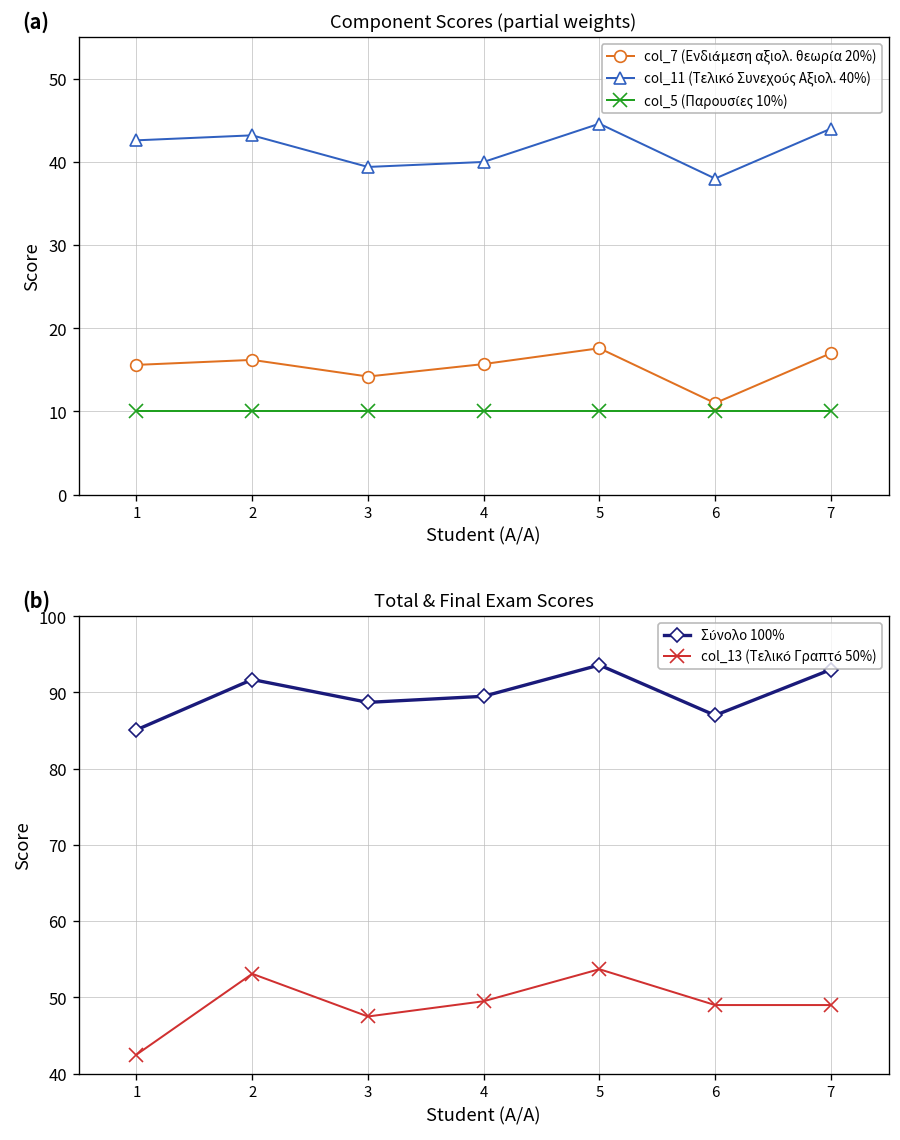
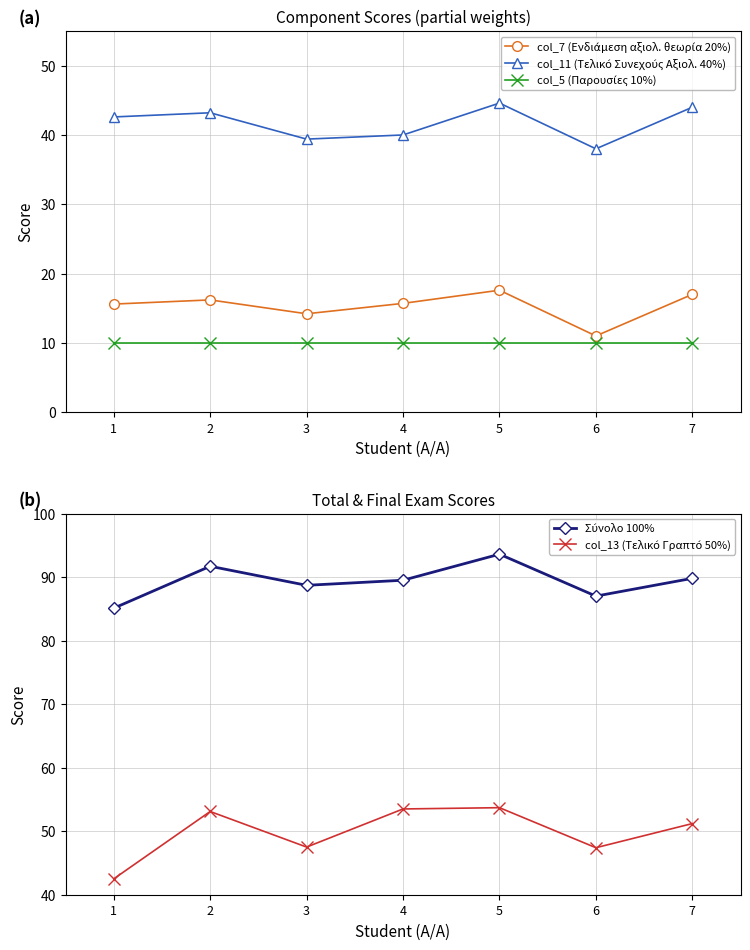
  {
    "Component Scores (partial weights)": {
      "col_7 (Ενδιάμεση αξιολ. θεωρία 20%)": {
        "1": 16,
        "2": 16,
        "3": 14,
        "4": 16,
        "5": 18,
        "6": 11,
        "7": 17
      },
      "col_11 (Τελικό Συνεχούς Αξιολ. 40%)": {
        "1": 43,
        "2": 43,
        "3": 39,
        "4": 40,
        "5": 45,
        "6": 38,
        "7": 44
      },
      "col_5 (Παρουσίες 10%)": {
        "1": 10,
        "2": 10,
        "3": 10,
        "4": 10,
        "5": 10,
        "6": 10,
        "7": 10
      }
    },
    "Total & Final Exam Scores": {
      "Σύνολο 100%": {
        "1": 85,
        "2": 92,
        "3": 89,
        "4": 90,
        "5": 94,
        "6": 87,
-       "7": 93
+       "7": 90
      },
      "col_13 (Τελικό Γραπτό 50%)": {
        "1": 43,
        "2": 53,
        "3": 48,
-       "4": 50,
+       "4": 54,
        "5": 54,
-       "6": 49,
-       "7": 49
+       "6": 47,
+       "7": 51
      }
    }
  }
